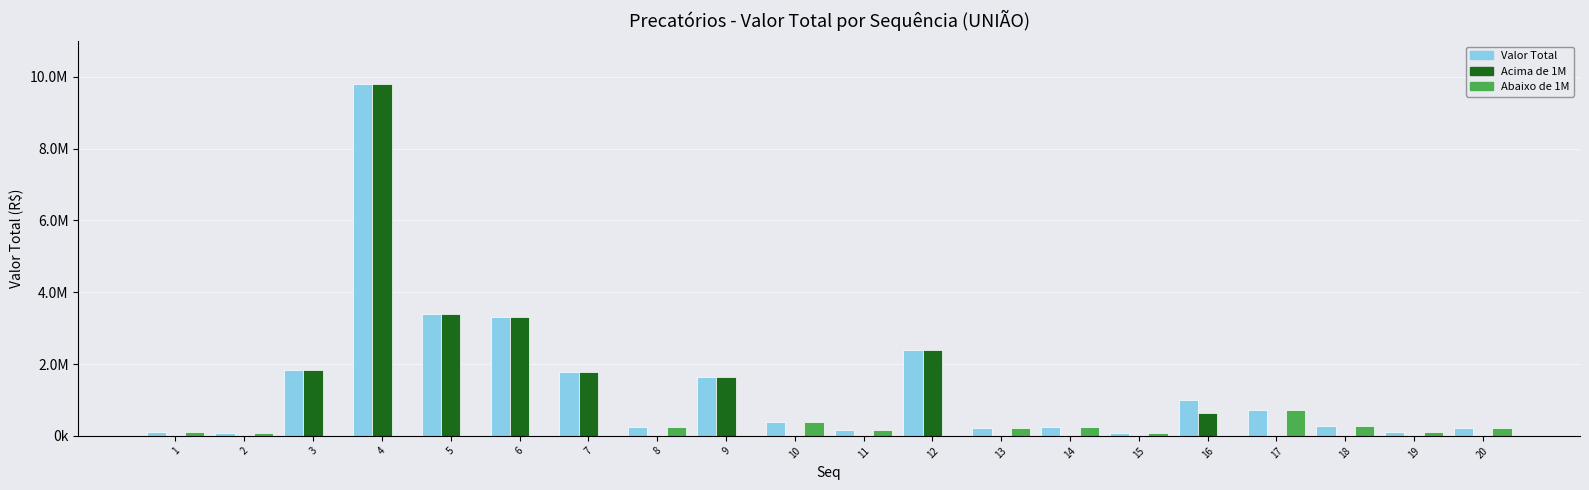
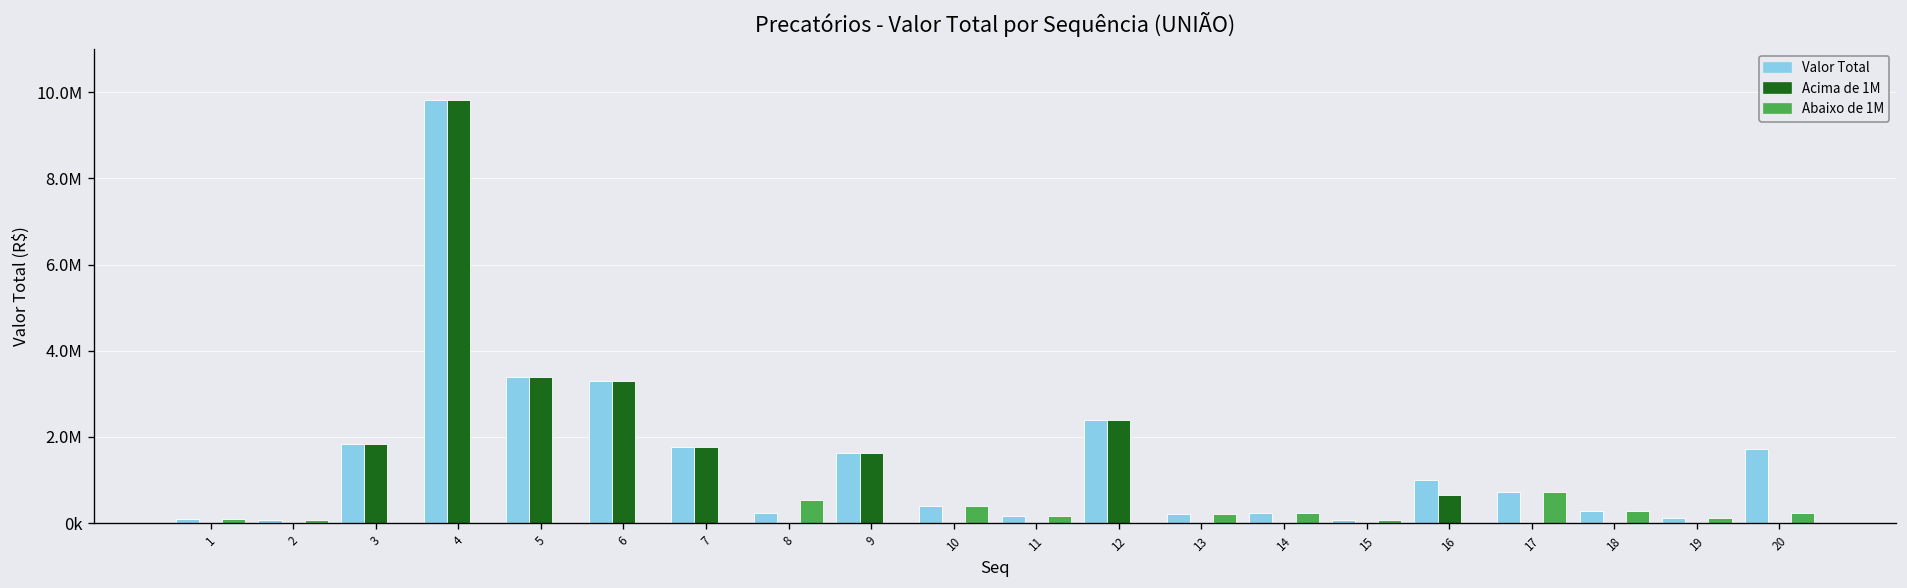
  {
    "Valor Total": {
      "1": 100000,
      "2": 100000,
      "3": 1800000,
      "4": 9800000,
      "5": 3400000,
      "6": 3300000,
      "7": 1800000,
      "8": 200000,
      "9": 1600000,
      "10": 400000,
      "11": 200000,
      "12": 2400000,
      "13": 200000,
      "14": 200000,
      "15": 100000,
      "16": 1000000,
      "17": 700000,
      "18": 300000,
      "19": 100000,
-     "20": 200000
+     "20": 1700000
    },
    "Acima de 1M": {
      "1": 0,
      "2": 0,
      "3": 1800000,
      "4": 9800000,
      "5": 3400000,
      "6": 3300000,
      "7": 1800000,
      "8": 0,
      "9": 1600000,
      "10": 0,
      "11": 0,
      "12": 2400000,
      "13": 0,
      "14": 0,
      "15": 0,
      "16": 600000,
      "17": 0,
      "18": 0,
      "19": 0,
      "20": 0
    },
    "Abaixo de 1M": {
      "1": 100000,
      "2": 100000,
      "3": 0,
      "4": 0,
      "5": 0,
      "6": 0,
      "7": 0,
-     "8": 200000,
+     "8": 500000,
      "9": 0,
      "10": 400000,
      "11": 200000,
      "12": 0,
      "13": 200000,
      "14": 200000,
      "15": 100000,
      "16": 0,
      "17": 700000,
      "18": 300000,
      "19": 100000,
      "20": 200000
    }
  }
